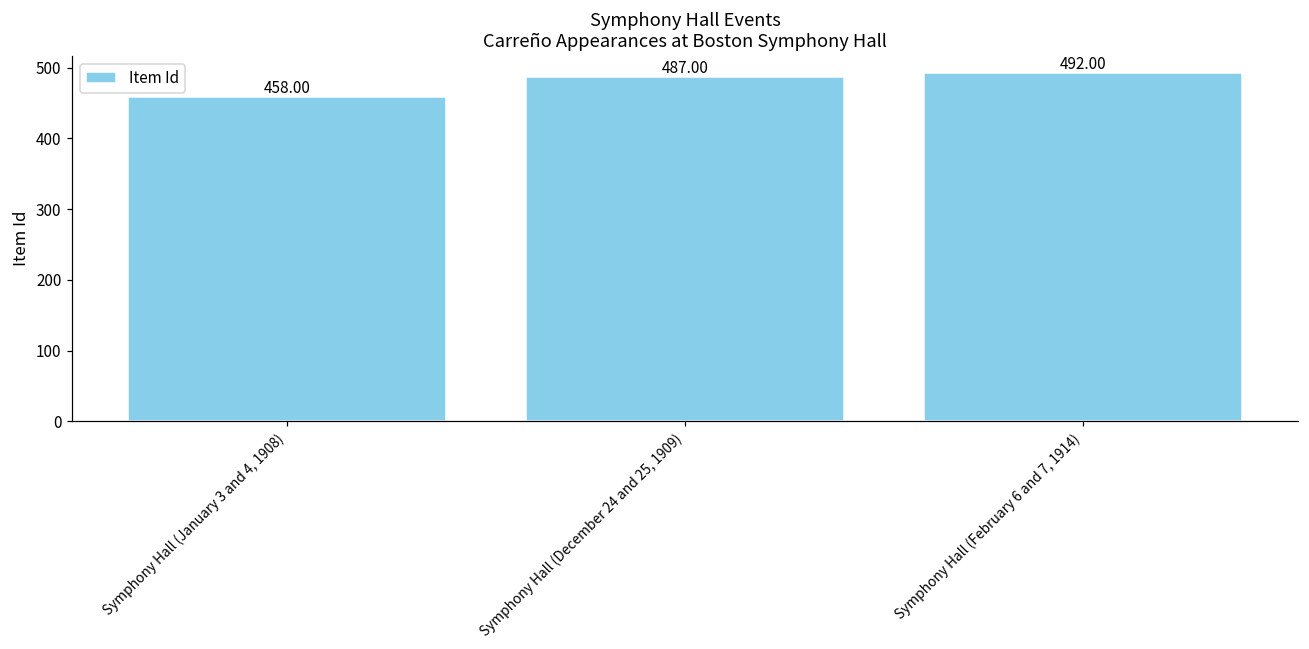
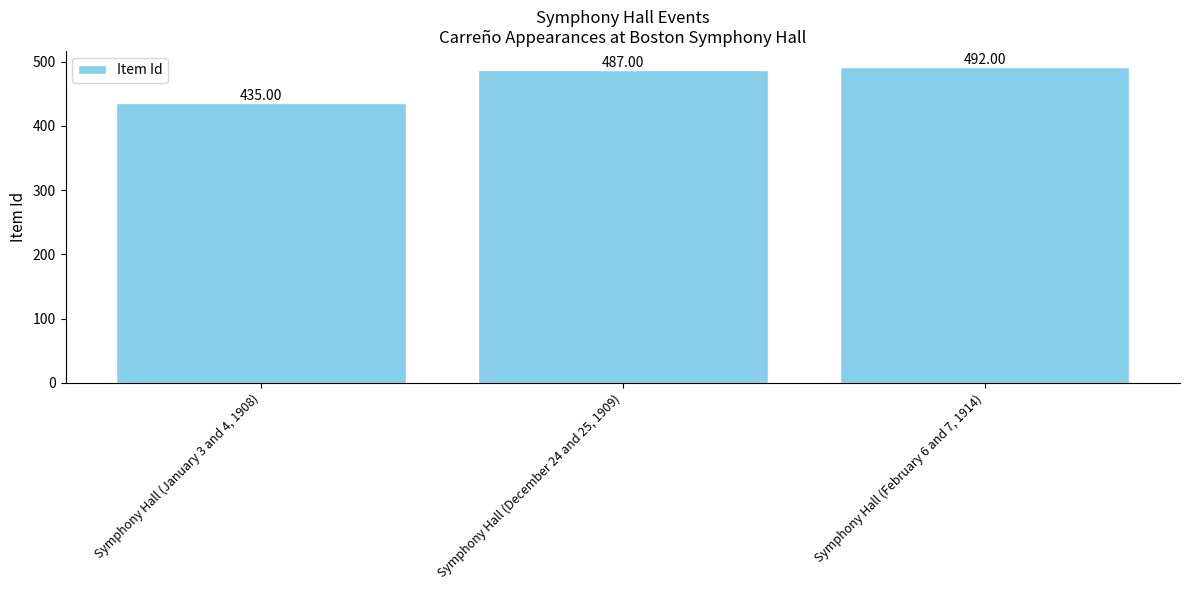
  {
-   "Symphony Hall (January 3 and 4, 1908)": 458.00,
+   "Symphony Hall (January 3 and 4, 1908)": 435.00,
    "Symphony Hall (December 24 and 25, 1909)": 487.00,
    "Symphony Hall (February 6 and 7, 1914)": 492.00
  }
